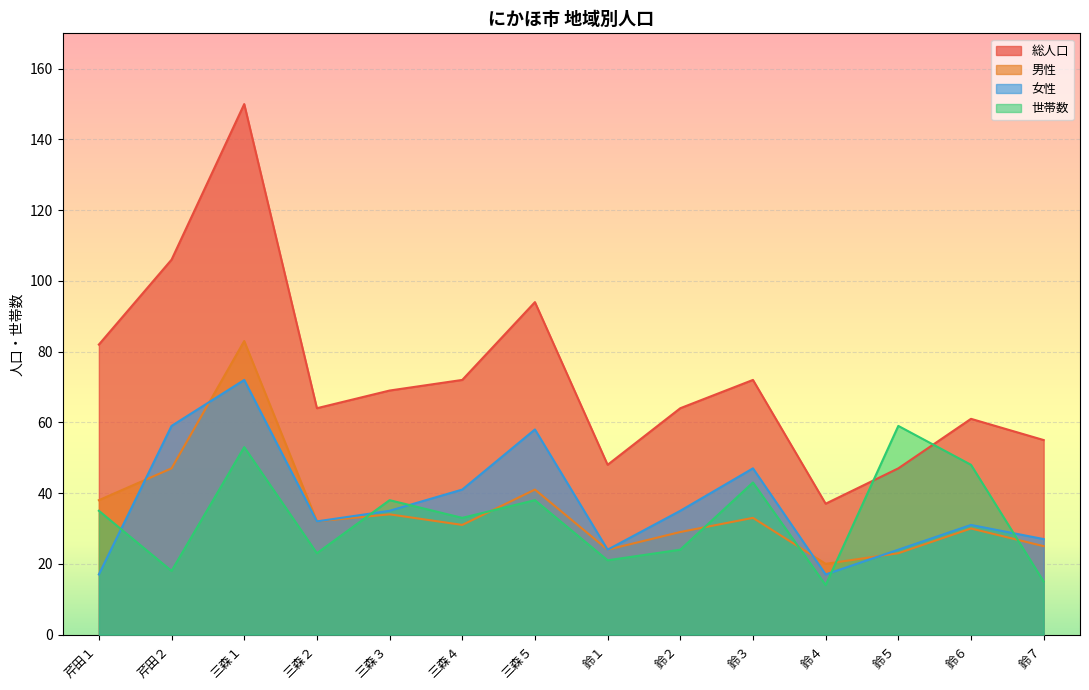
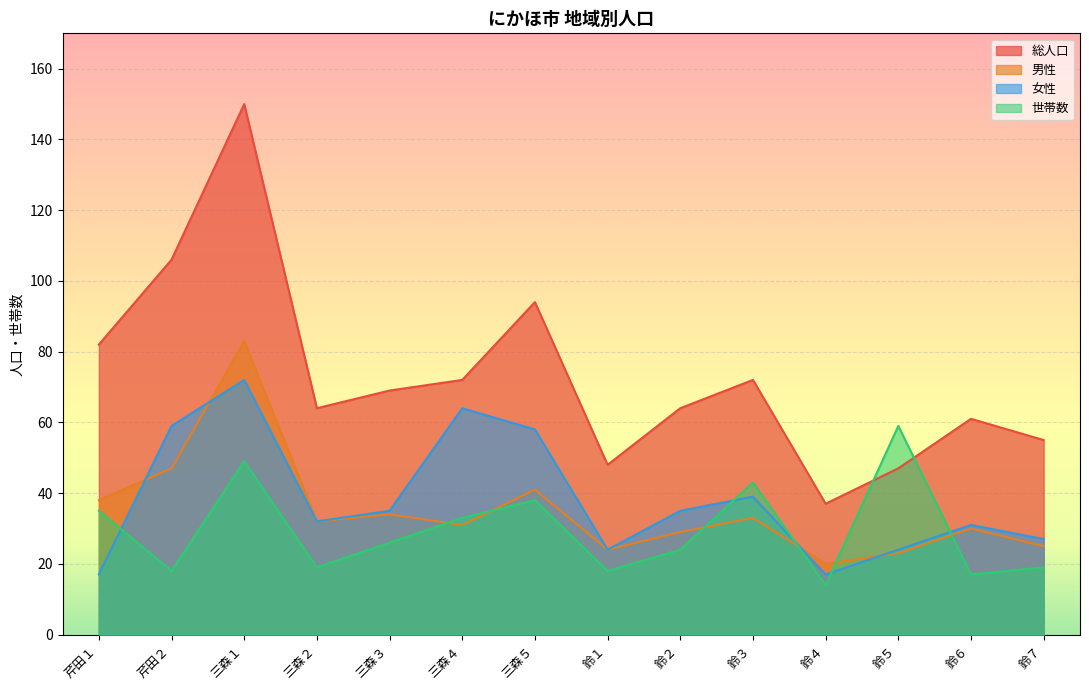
  {
    "女性": {
      "芹田１": 17,
      "芹田２": 59,
      "三森１": 72,
      "三森３": 35,
-     "三森４": 41,
+     "三森４": 64,
      "三森５": 58,
      "鈴２": 35,
-     "鈴３": 47,
+     "鈴３": 39,
      "鈴４": 17,
      "鈴５": 24,
      "鈴６": 31,
      "鈴７": 27
    },
    "世帯数": {
      "芹田１": 35,
      "芹田２": 18,
-     "三森１": 53,
-     "三森２": 23,
-     "三森３": 38,
+     "三森１": 49,
+     "三森２": 19,
+     "三森３": 26,
      "三森４": 33,
      "三森５": 38,
-     "鈴１": 21,
+     "鈴１": 18,
      "鈴２": 24,
      "鈴３": 43,
      "鈴４": 14,
      "鈴５": 59,
-     "鈴６": 48,
-     "鈴７": 15
+     "鈴６": 17,
+     "鈴７": 19
    }
  }
